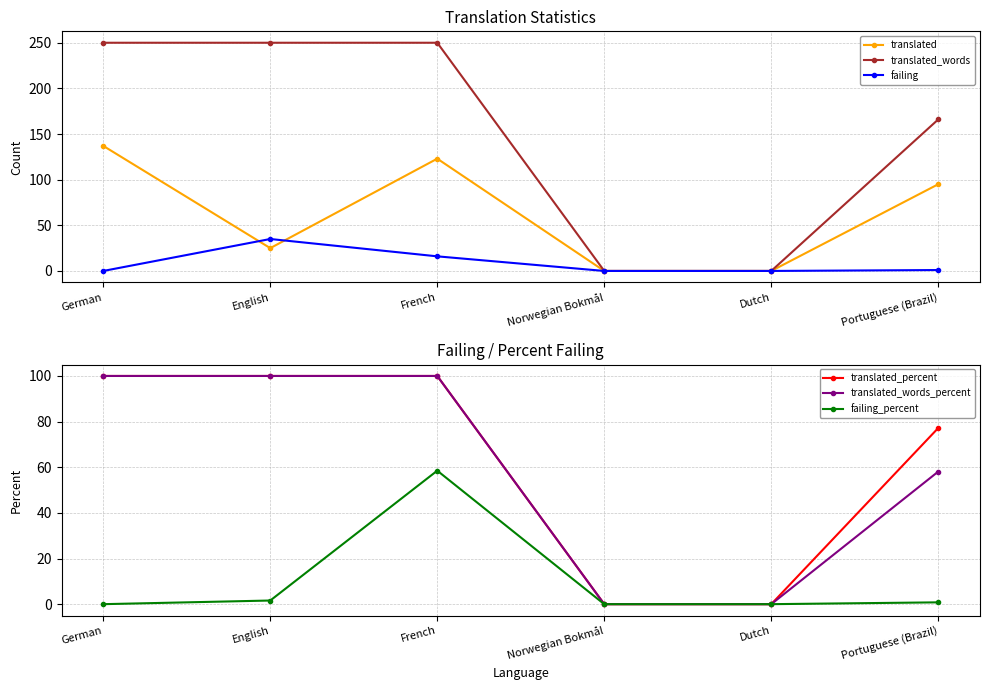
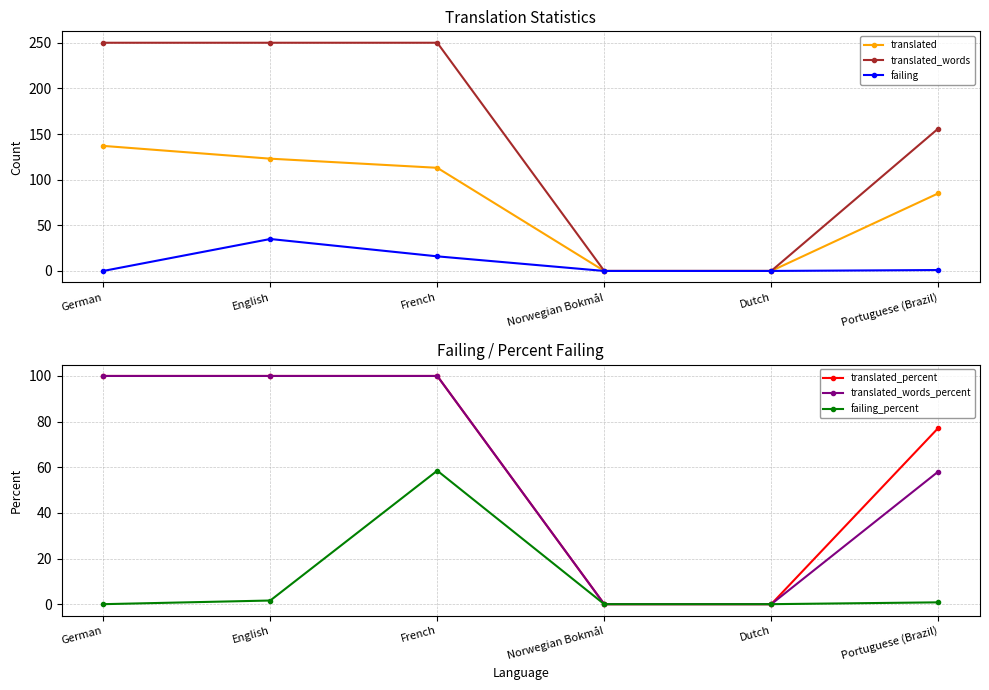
  {
    "Translation Statistics": {
      "translated": {
        "German": 140,
-       "English": 30,
-       "French": 120,
-       "Portuguese (Brazil)": 100
+       "English": 120,
+       "French": 110,
+       "Portuguese (Brazil)": 90
      },
      "translated_words": {
        "German": 250,
        "English": 250,
        "French": 250,
-       "Portuguese (Brazil)": 170
+       "Portuguese (Brazil)": 160
      },
      "failing": {
        "German": 0,
        "English": 40,
        "French": 20,
        "Portuguese (Brazil)": 0
      }
    },
    "Failing / Percent Failing": {
      "translated_percent": {
        "Portuguese (Brazil)": 77
      },
      "translated_words_percent": {
        "Portuguese (Brazil)": 58
      },
      "failing_percent": {
        "German": 0,
        "English": 2,
        "French": 59,
        "Portuguese (Brazil)": 1
      }
    }
  }
